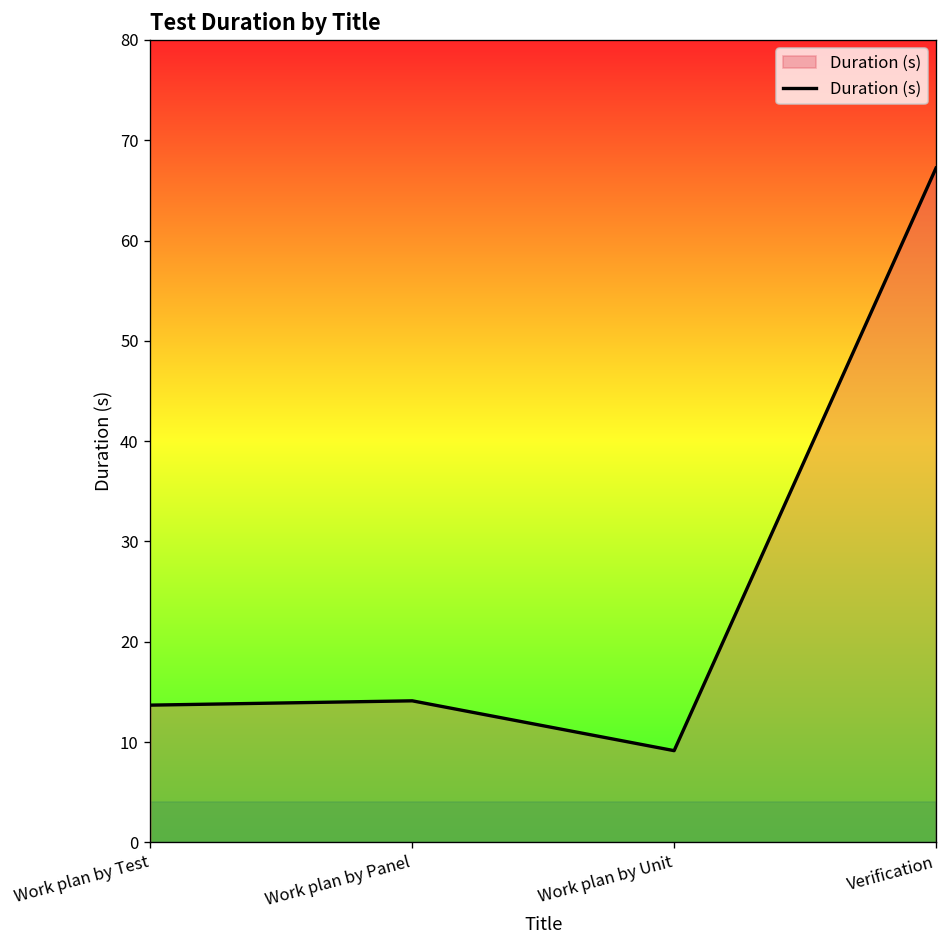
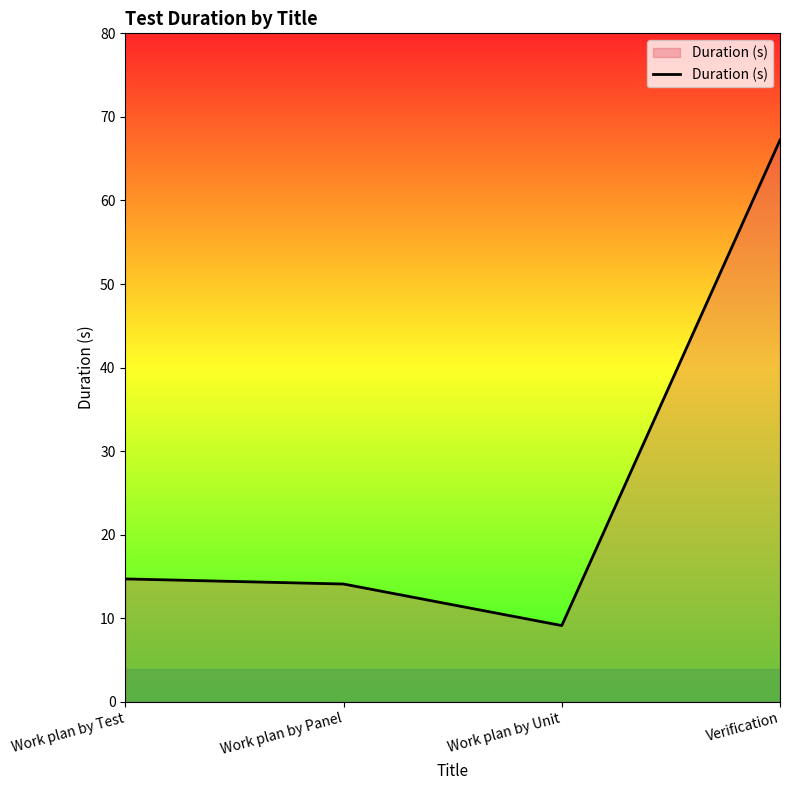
  {
-   "Work plan by Test": 14,
+   "Work plan by Test": 15,
    "Work plan by Panel": 14,
    "Work plan by Unit": 9,
    "Verification": 67
  }
